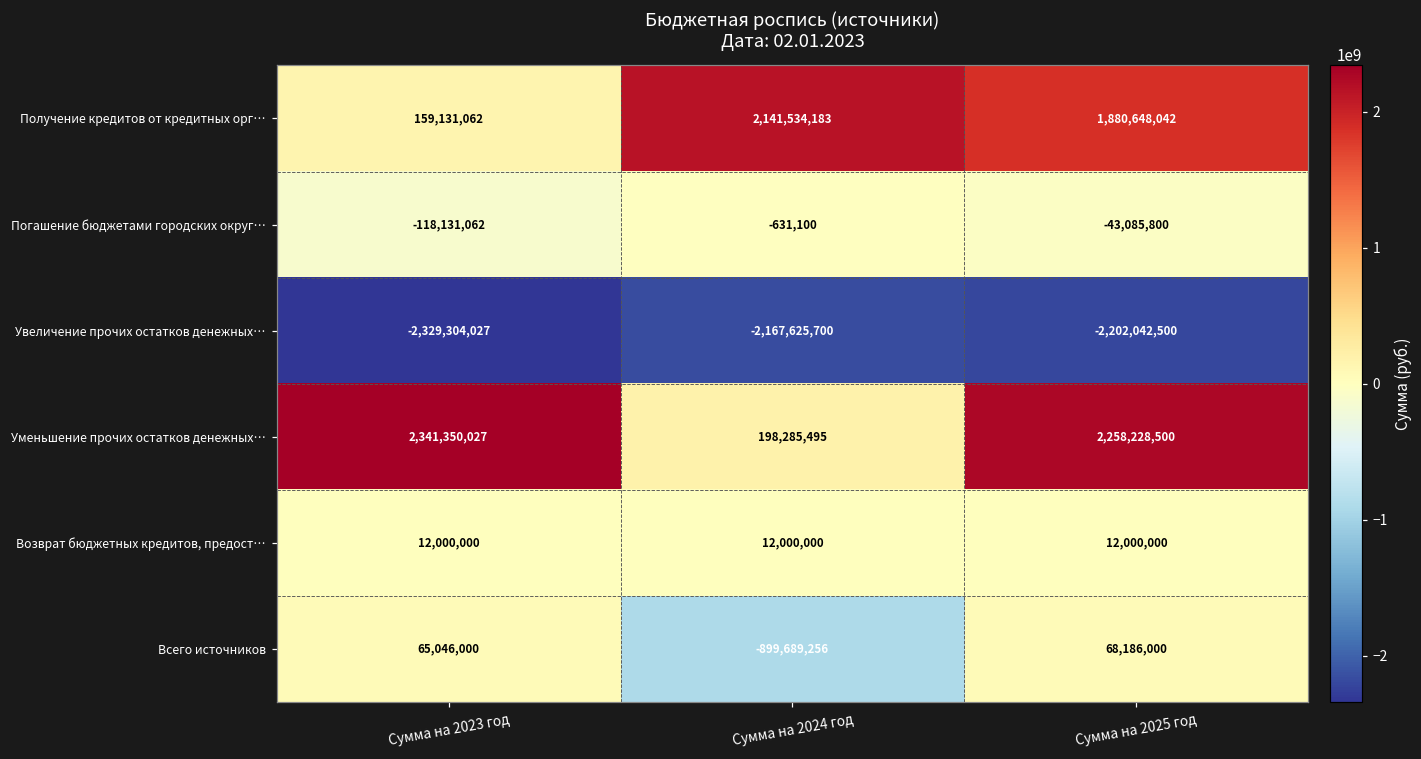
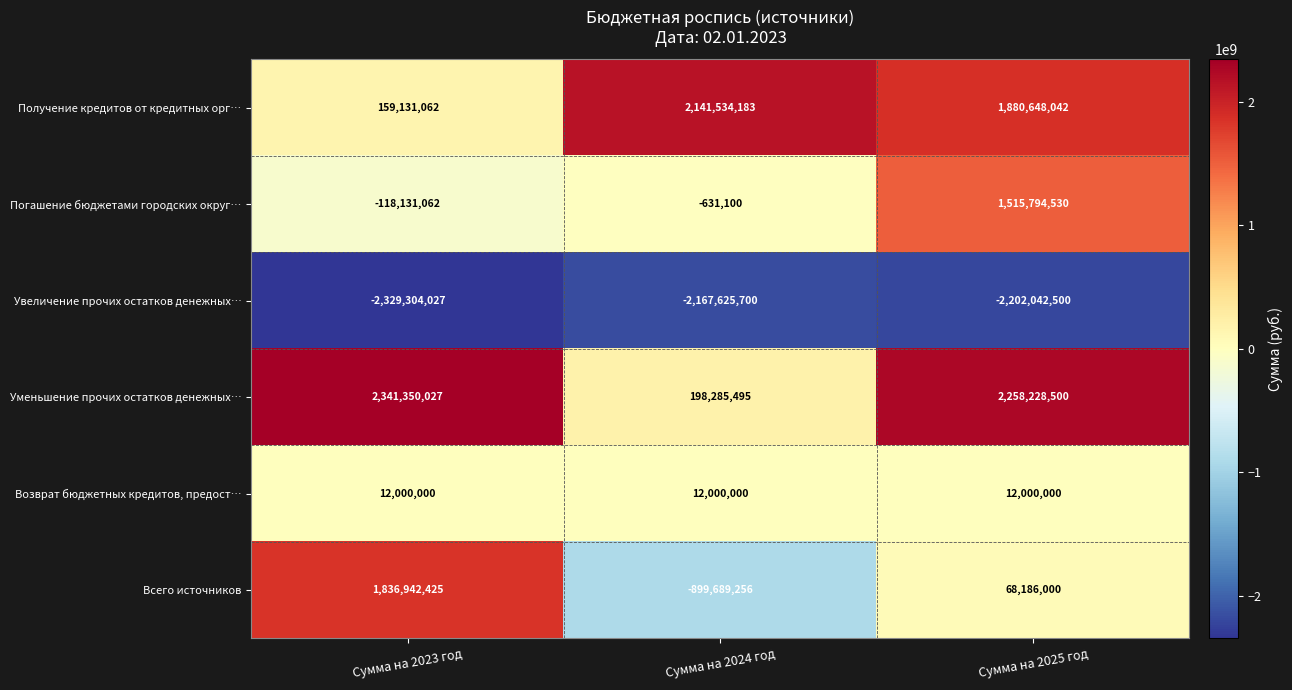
  {
    "Получение кредитов от кредитных орг…": {
      "Сумма на 2023 год": "159,131,062",
      "Сумма на 2024 год": "2,141,534,183",
      "Сумма на 2025 год": "1,880,648,042"
    },
    "Погашение бюджетами городских округ…": {
      "Сумма на 2023 год": "-118,131,062",
      "Сумма на 2024 год": "-631,100",
-     "Сумма на 2025 год": "-43,085,800"
+     "Сумма на 2025 год": "1,515,794,530"
    },
    "Увеличение прочих остатков денежных…": {
      "Сумма на 2023 год": "-2,329,304,027",
      "Сумма на 2024 год": "-2,167,625,700",
      "Сумма на 2025 год": "-2,202,042,500"
    },
    "Уменьшение прочих остатков денежных…": {
      "Сумма на 2023 год": "2,341,350,027",
      "Сумма на 2024 год": "198,285,495",
      "Сумма на 2025 год": "2,258,228,500"
    },
    "Возврат бюджетных кредитов, предост…": {
      "Сумма на 2023 год": "12,000,000",
      "Сумма на 2024 год": "12,000,000",
      "Сумма на 2025 год": "12,000,000"
    },
    "Всего источников": {
-     "Сумма на 2023 год": "65,046,000",
+     "Сумма на 2023 год": "1,836,942,425",
      "Сумма на 2024 год": "-899,689,256",
      "Сумма на 2025 год": "68,186,000"
    }
  }
